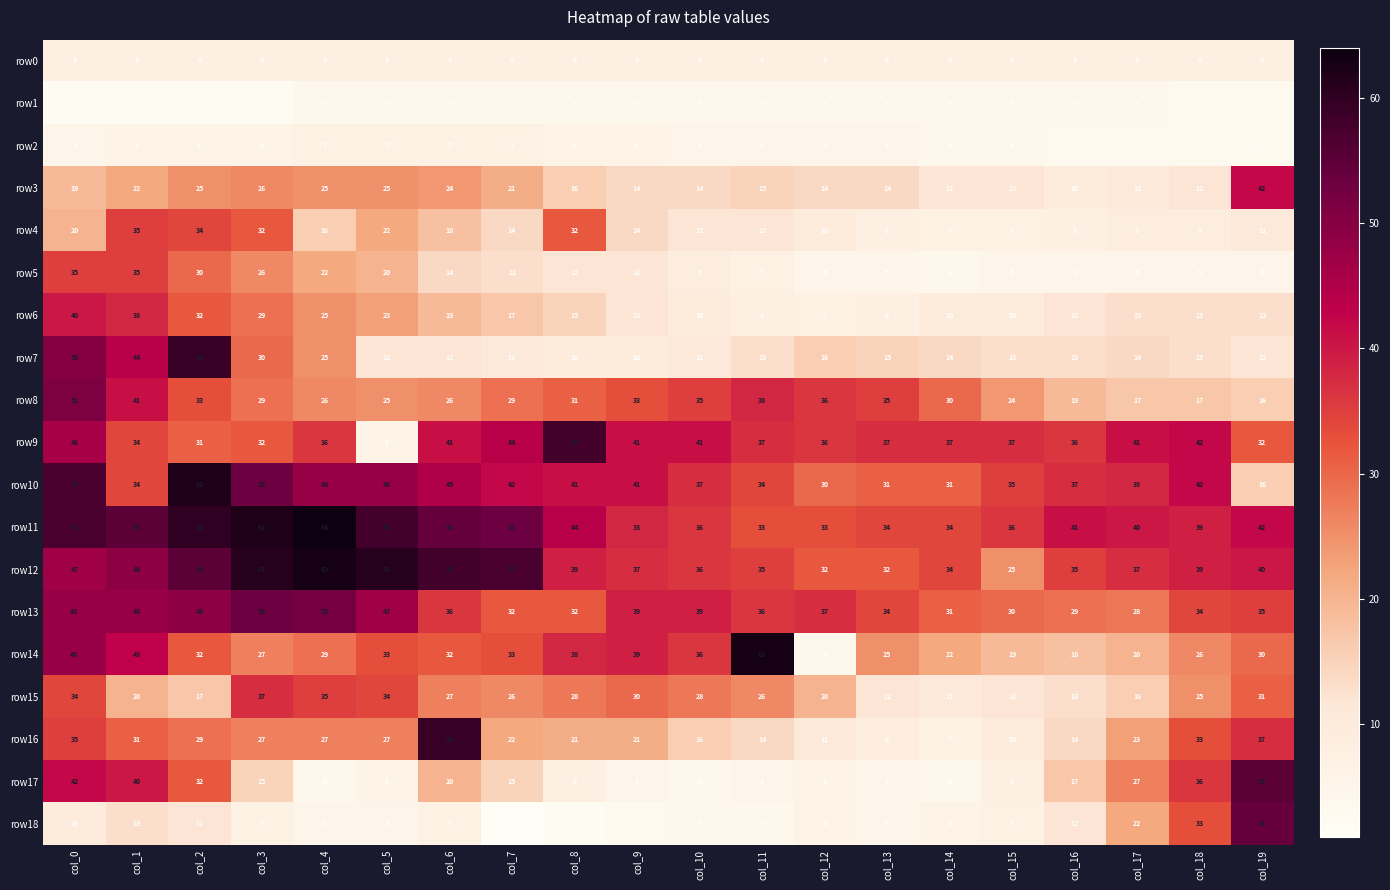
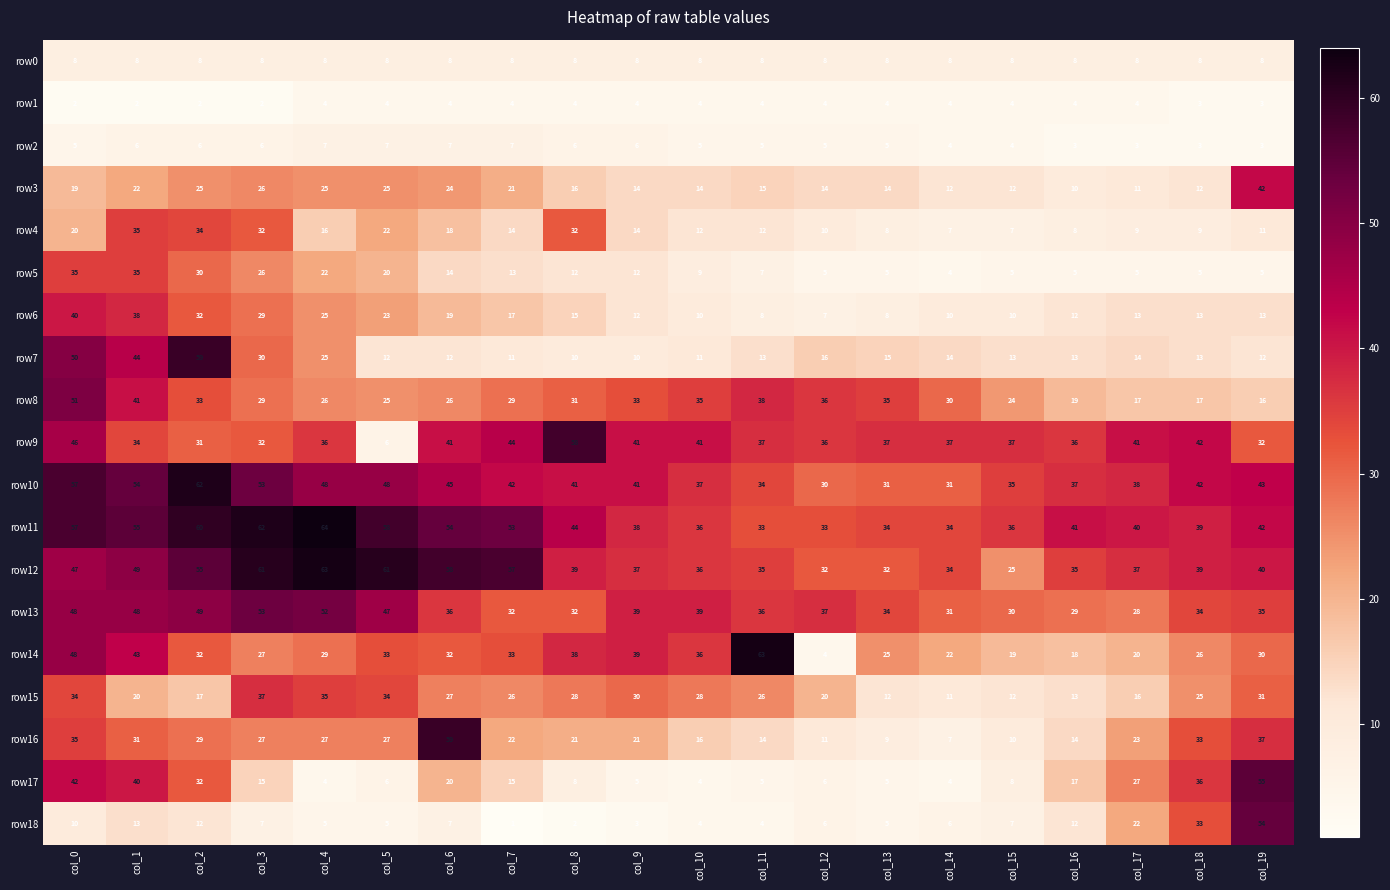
  {
    "row10": {
      "col_0": 57,
-     "col_1": 34,
+     "col_1": 54,
      "col_3": 53,
      "col_4": 48,
      "col_5": 48,
      "col_6": 45,
      "col_7": 42,
      "col_8": 41,
      "col_9": 41,
      "col_10": 37,
      "col_11": 34,
      "col_12": 30,
      "col_13": 31,
      "col_14": 31,
      "col_15": 35,
      "col_16": 37,
      "col_17": 38,
      "col_18": 42,
-     "col_19": 16
+     "col_19": 43
    }
  }
